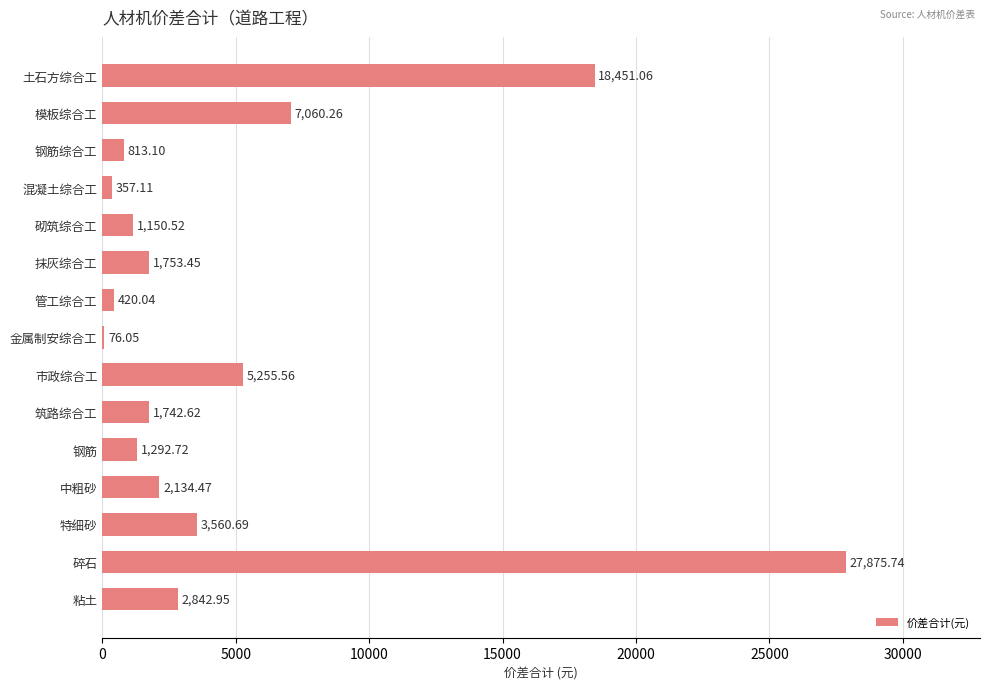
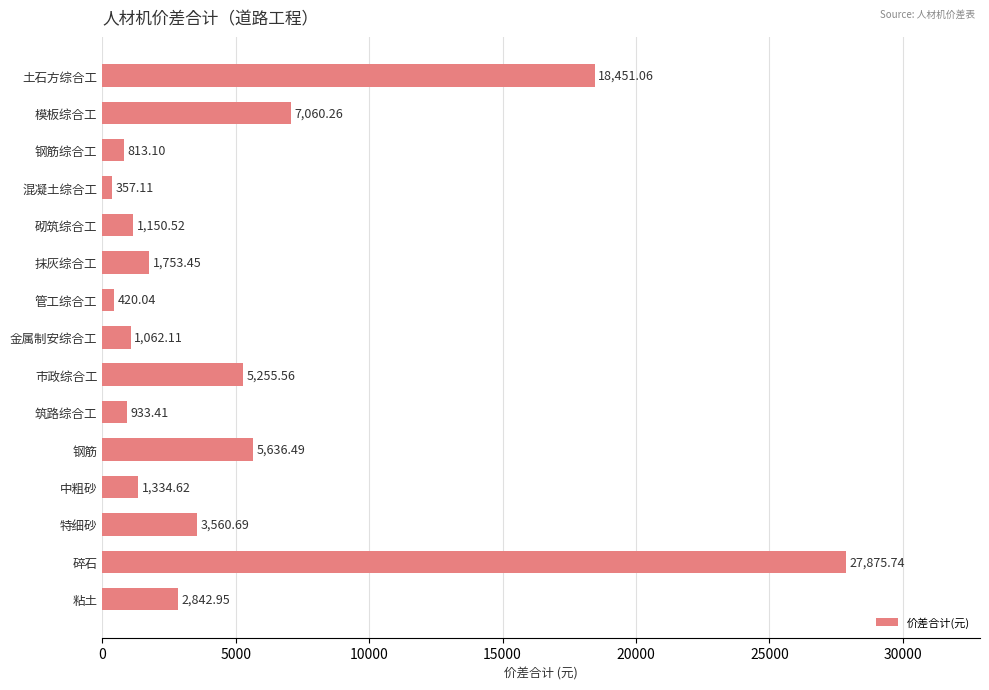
  {
    "土石方综合工": "18,451.06",
    "模板综合工": "7,060.26",
    "钢筋综合工": "813.10",
    "混凝土综合工": "357.11",
    "砌筑综合工": "1,150.52",
    "抹灰综合工": "1,753.45",
    "管工综合工": "420.04",
-   "金属制安综合工": "76.05",
+   "金属制安综合工": "1,062.11",
    "市政综合工": "5,255.56",
-   "筑路综合工": "1,742.62",
-   "钢筋": "1,292.72",
-   "中粗砂": "2,134.47",
+   "筑路综合工": "933.41",
+   "钢筋": "5,636.49",
+   "中粗砂": "1,334.62",
    "特细砂": "3,560.69",
    "碎石": "27,875.74",
    "粘土": "2,842.95"
  }
